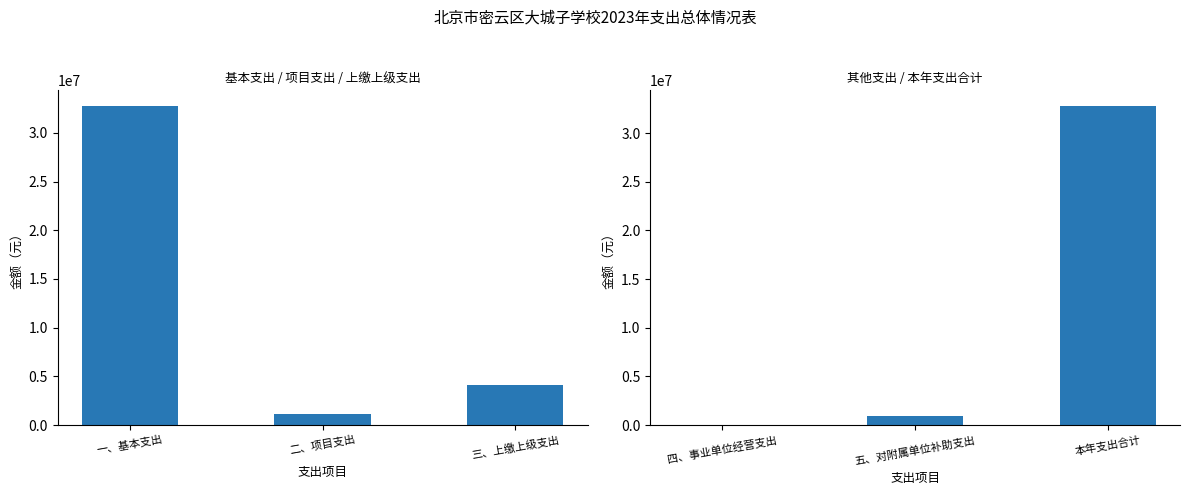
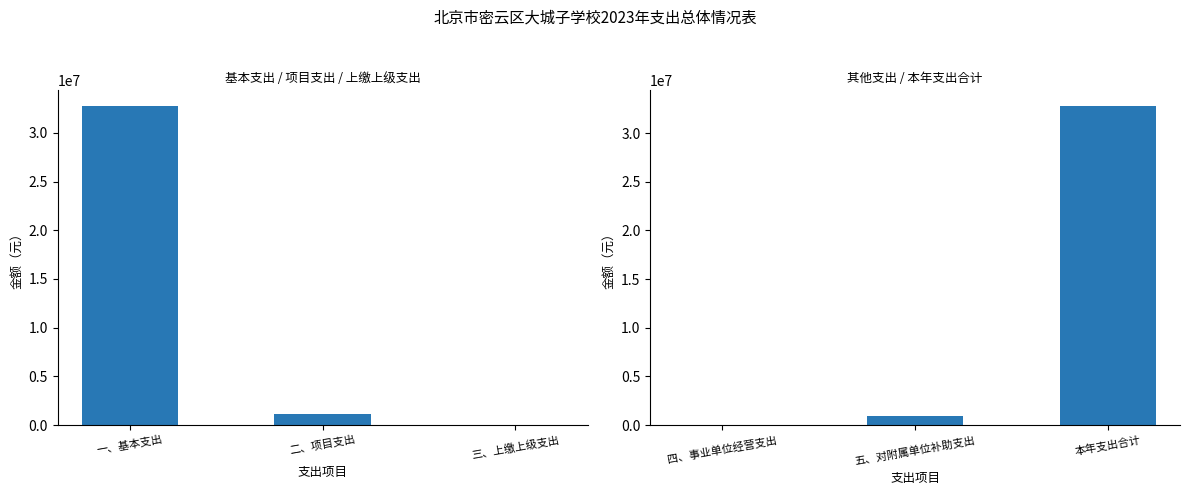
  {
    "基本支出 / 项目支出 / 上缴上级支出": {
      "一、基本支出": 33000000,
      "二、项目支出": 1000000,
-     "三、上缴上级支出": 4000000
+     "三、上缴上级支出": 0
    },
    "其他支出 / 本年支出合计": {
      "四、事业单位经营支出": 0,
      "五、对附属单位补助支出": 1000000,
      "本年支出合计": 33000000
    }
  }
